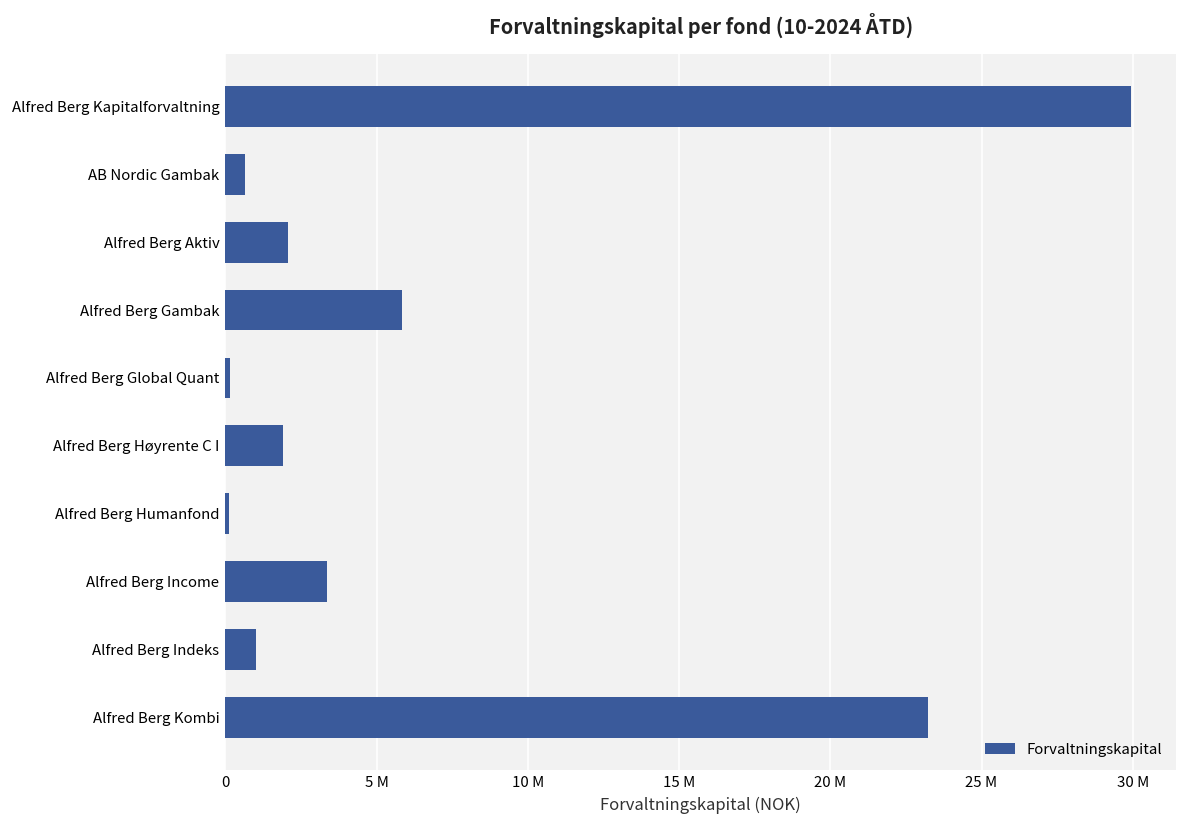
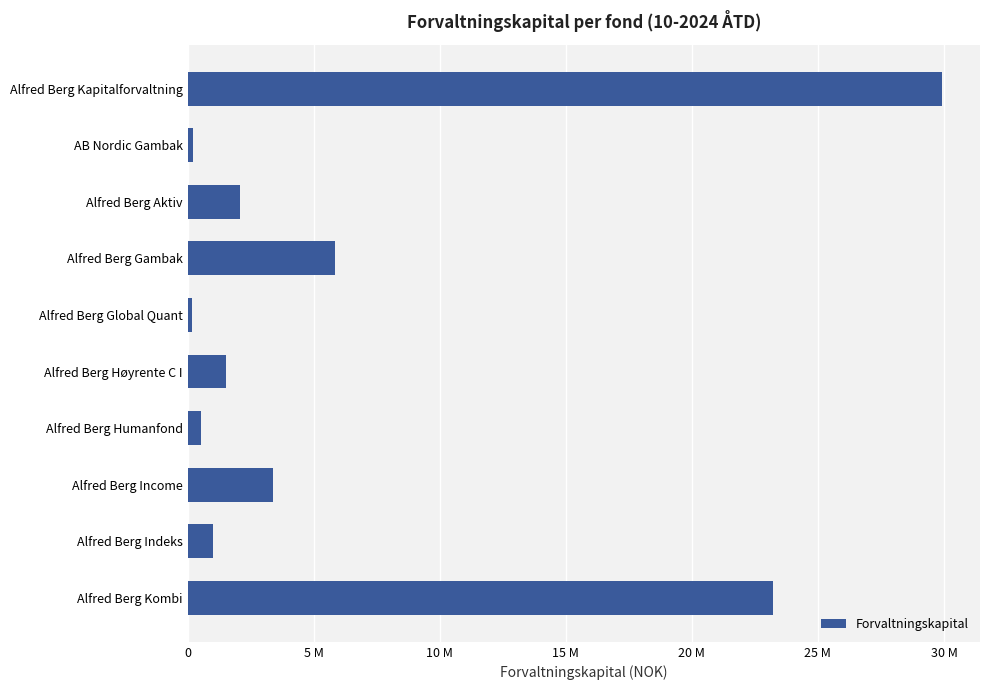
  {
    "Alfred Berg Kapitalforvaltning": 29900000,
-   "AB Nordic Gambak": 600000,
+   "AB Nordic Gambak": 200000,
    "Alfred Berg Aktiv": 2100000,
    "Alfred Berg Gambak": 5800000,
    "Alfred Berg Global Quant": 200000,
-   "Alfred Berg Høyrente C I": 1900000,
-   "Alfred Berg Humanfond": 100000,
+   "Alfred Berg Høyrente C I": 1500000,
+   "Alfred Berg Humanfond": 500000,
    "Alfred Berg Income": 3400000,
    "Alfred Berg Indeks": 1000000,
    "Alfred Berg Kombi": 23200000
  }
